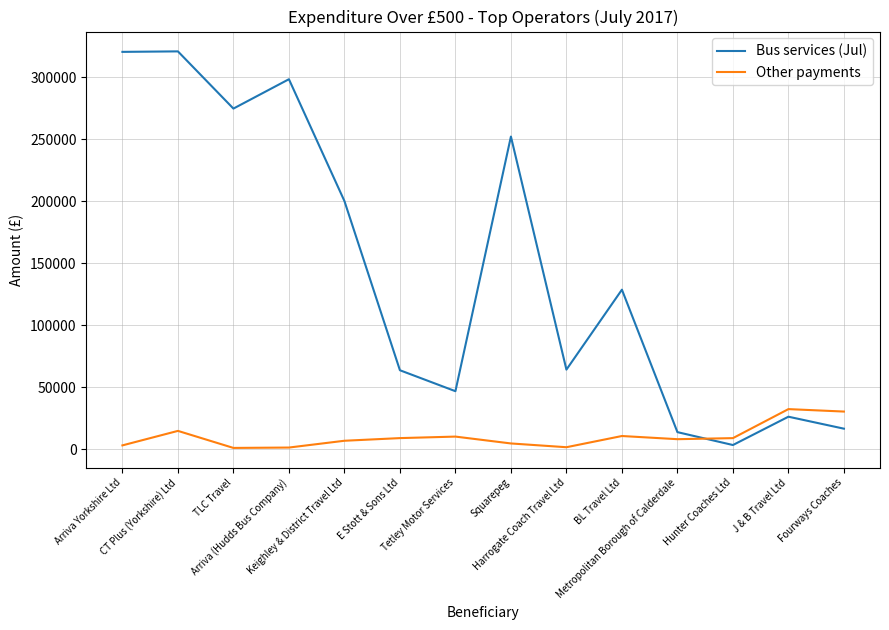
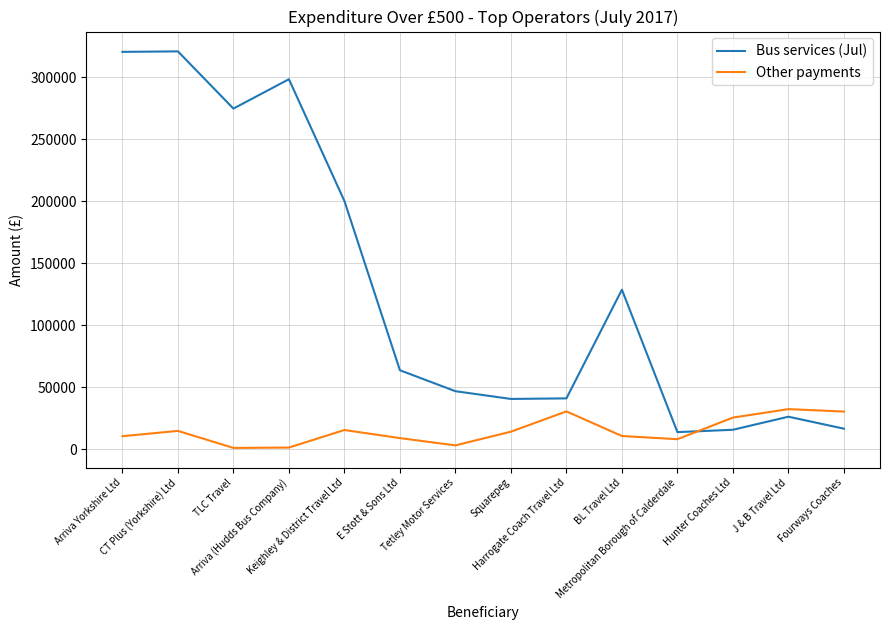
  {
    "Bus services (Jul)": {
      "Arriva Yorkshire Ltd": 321000,
      "CT Plus (Yorkshire) Ltd": 321000,
      "TLC Travel": 275000,
      "Arriva (Hudds Bus Company)": 299000,
      "Keighley & District Travel Ltd": 200000,
      "E Stott & Sons Ltd": 64000,
      "Tetley Motor Services": 47000,
-     "Squarepeg": 252000,
-     "Harrogate Coach Travel Ltd": 64000,
+     "Squarepeg": 41000,
+     "Harrogate Coach Travel Ltd": 41000,
      "BL Travel Ltd": 129000,
      "Metropolitan Borough of Calderdale": 14000,
-     "Hunter Coaches Ltd": 3000,
+     "Hunter Coaches Ltd": 16000,
      "J & B Travel Ltd": 26000,
      "Fourways Coaches": 17000
    },
    "Other payments": {
-     "Arriva Yorkshire Ltd": 3000,
+     "Arriva Yorkshire Ltd": 11000,
      "CT Plus (Yorkshire) Ltd": 15000,
      "TLC Travel": 1000,
      "Arriva (Hudds Bus Company)": 1000,
-     "Keighley & District Travel Ltd": 7000,
+     "Keighley & District Travel Ltd": 16000,
      "E Stott & Sons Ltd": 9000,
-     "Tetley Motor Services": 10000,
-     "Squarepeg": 5000,
-     "Harrogate Coach Travel Ltd": 2000,
+     "Tetley Motor Services": 3000,
+     "Squarepeg": 14000,
+     "Harrogate Coach Travel Ltd": 31000,
      "BL Travel Ltd": 11000,
      "Metropolitan Borough of Calderdale": 8000,
-     "Hunter Coaches Ltd": 9000,
+     "Hunter Coaches Ltd": 26000,
      "J & B Travel Ltd": 32000,
      "Fourways Coaches": 30000
    }
  }
